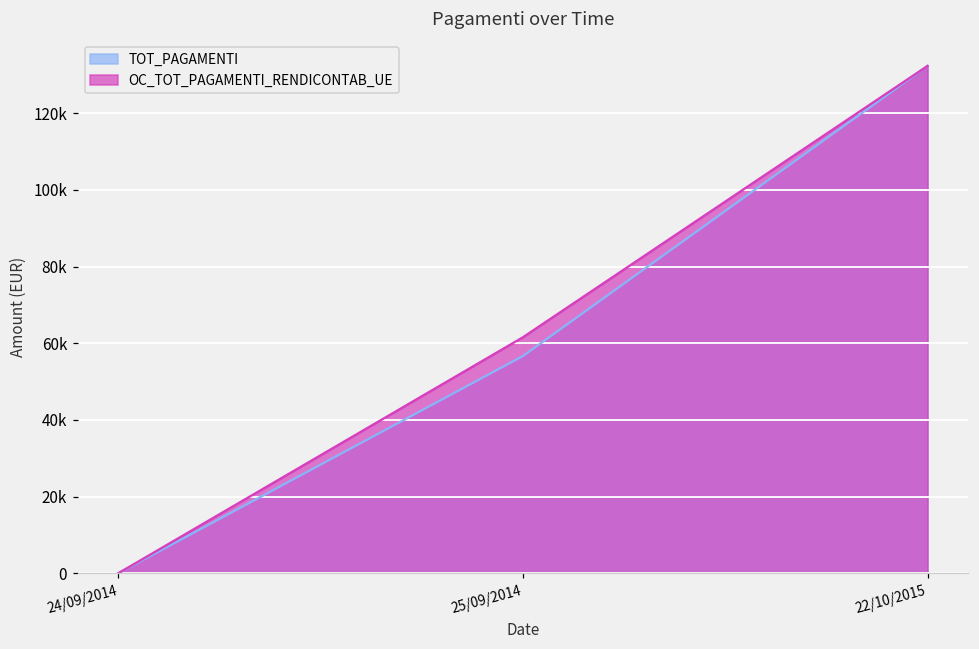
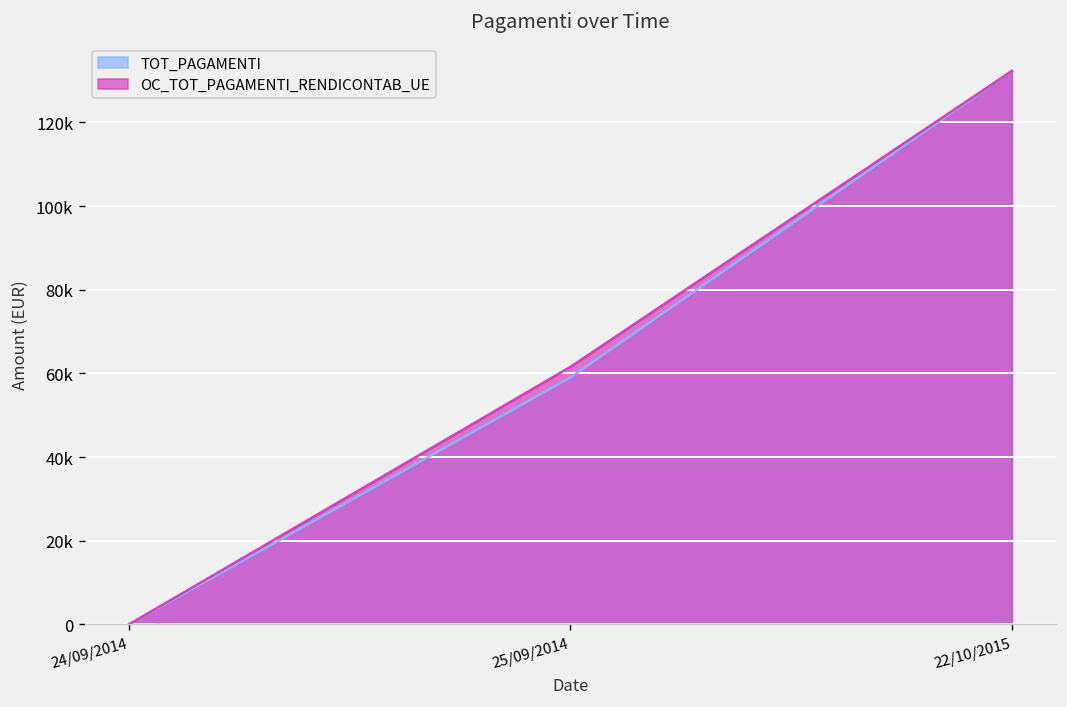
  {
    "TOT_PAGAMENTI": {
-     "25/09/2014": 57000
+     "25/09/2014": 59000
    },
    "OC_TOT_PAGAMENTI_RENDICONTAB_UE": {
      "25/09/2014": 62000
    }
  }
